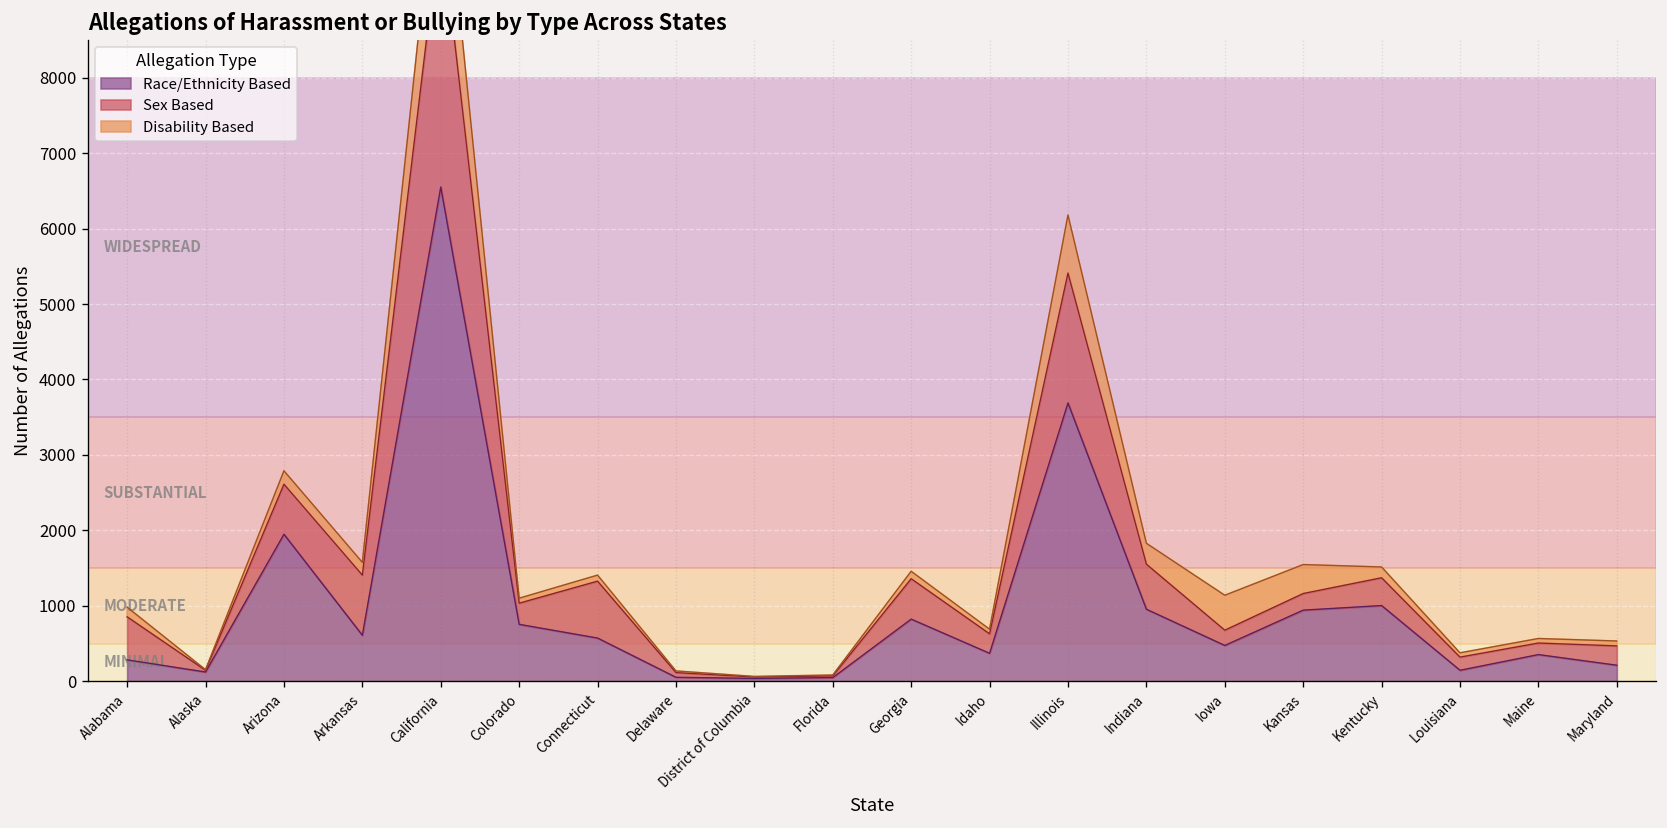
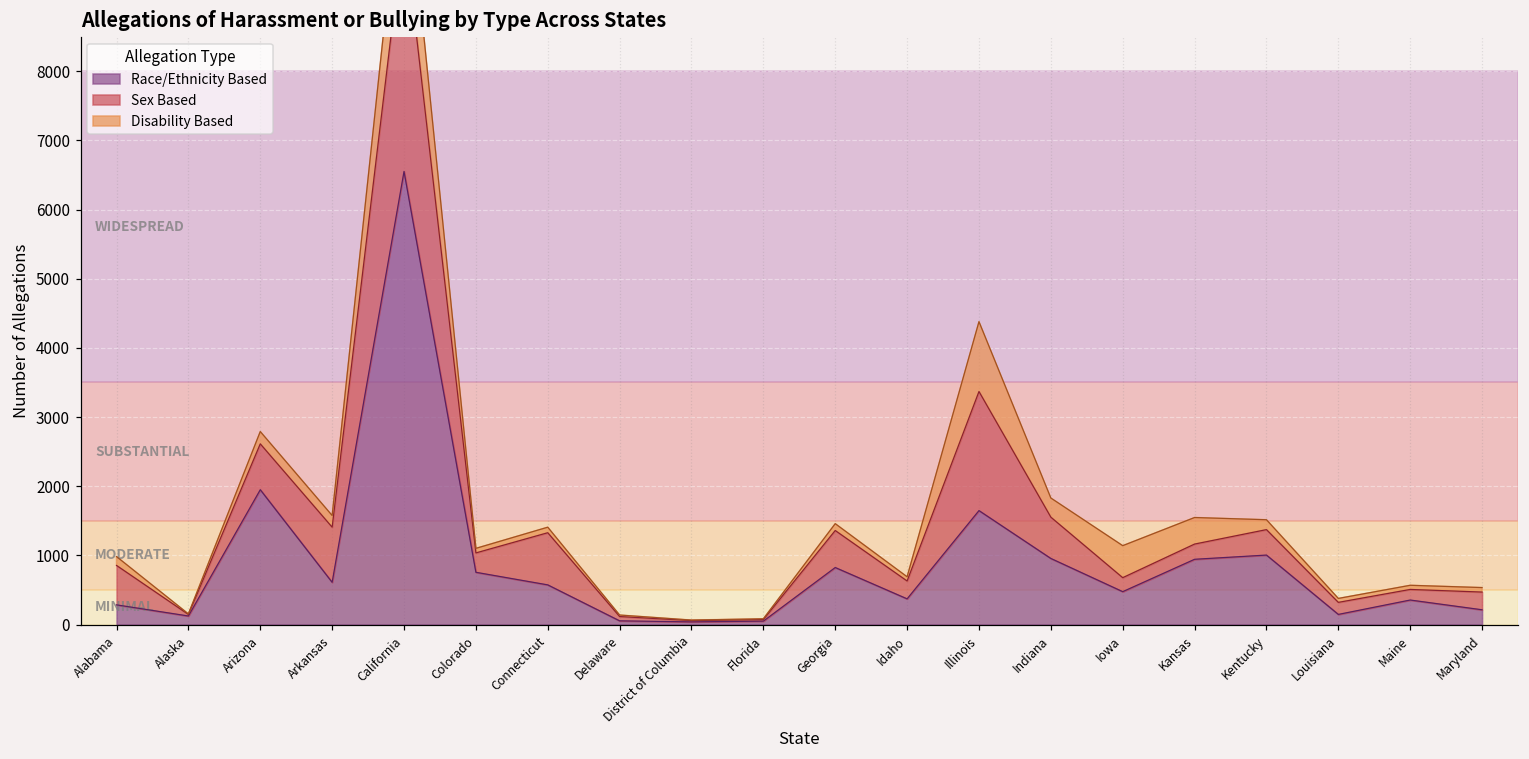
  {
    "Race/Ethnicity Based": {
      "Alabama": 300,
      "Arizona": 1900,
      "Arkansas": 600,
      "California": 6600,
      "Colorado": 800,
      "Connecticut": 600,
      "Delaware": 100,
      "Georgia": 800,
      "Idaho": 400,
-     "Illinois": 3700,
+     "Illinois": 1600,
      "Indiana": 1000,
      "Iowa": 500,
      "Kansas": 900,
      "Kentucky": 1000,
      "Louisiana": 100,
      "Maine": 400,
      "Maryland": 200
    },
    "Sex Based": {
      "Alabama": 600,
      "Arizona": 700,
      "Arkansas": 800,
      "Colorado": 300,
      "Connecticut": 800,
      "Georgia": 500,
      "Idaho": 300,
      "Illinois": 1700,
      "Indiana": 600,
      "Iowa": 200,
      "Kansas": 200,
      "Kentucky": 400,
      "Louisiana": 200,
      "Maine": 200,
      "Maryland": 300
    },
    "Disability Based": {
      "Alabama": 100,
      "Arizona": 200,
      "Arkansas": 200,
      "Colorado": 100,
      "Connecticut": 100,
      "Georgia": 100,
      "Idaho": 100,
-     "Illinois": 800,
+     "Illinois": 1000,
      "Indiana": 300,
      "Iowa": 500,
      "Kansas": 400,
      "Kentucky": 100,
      "Louisiana": 100,
      "Maine": 100,
      "Maryland": 100
    }
  }
